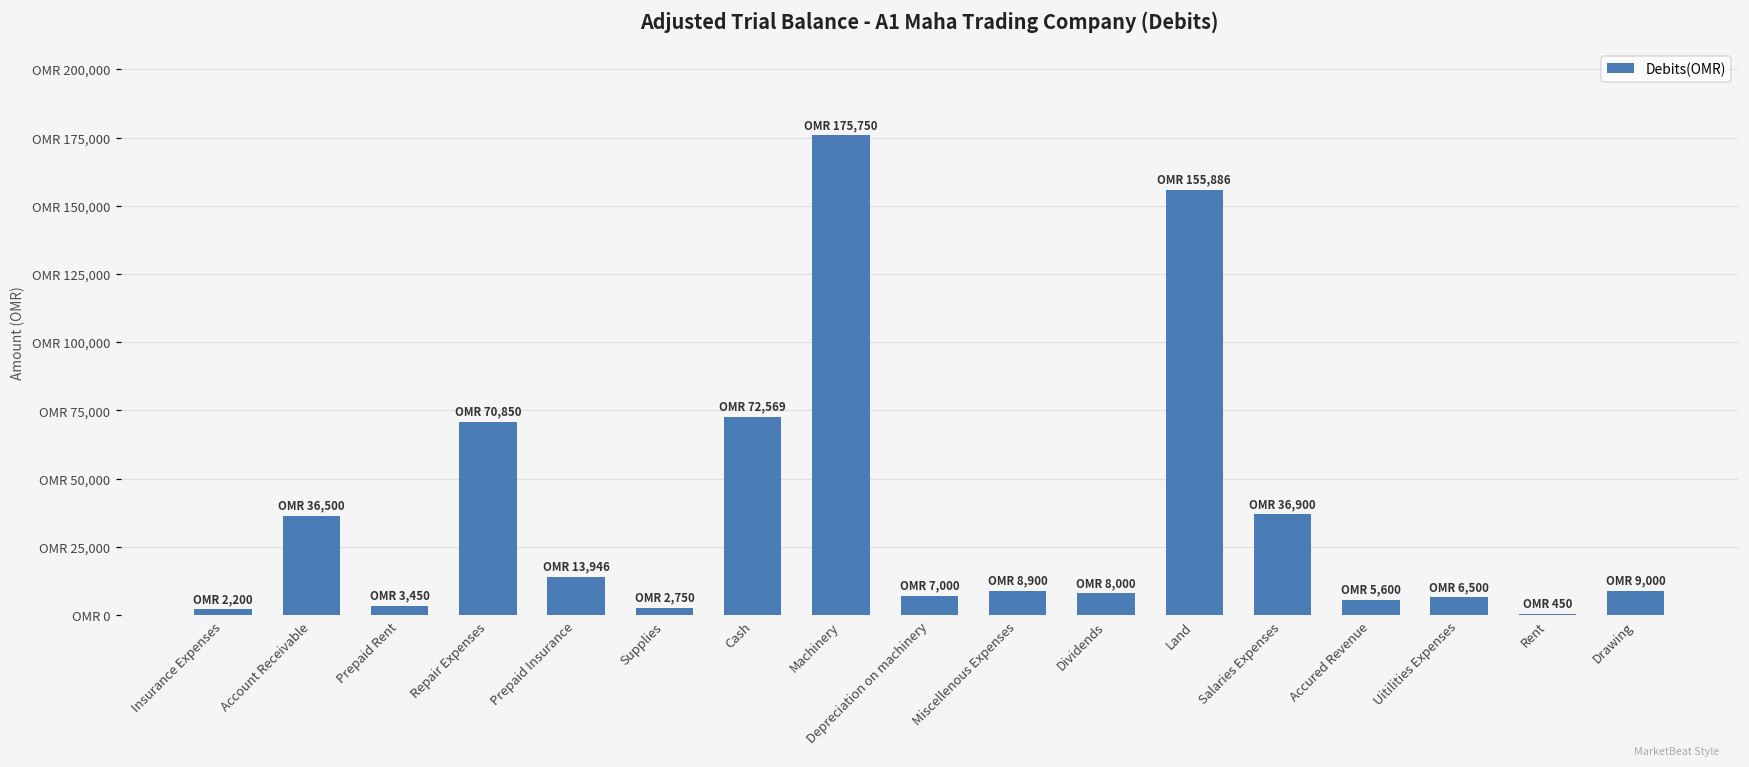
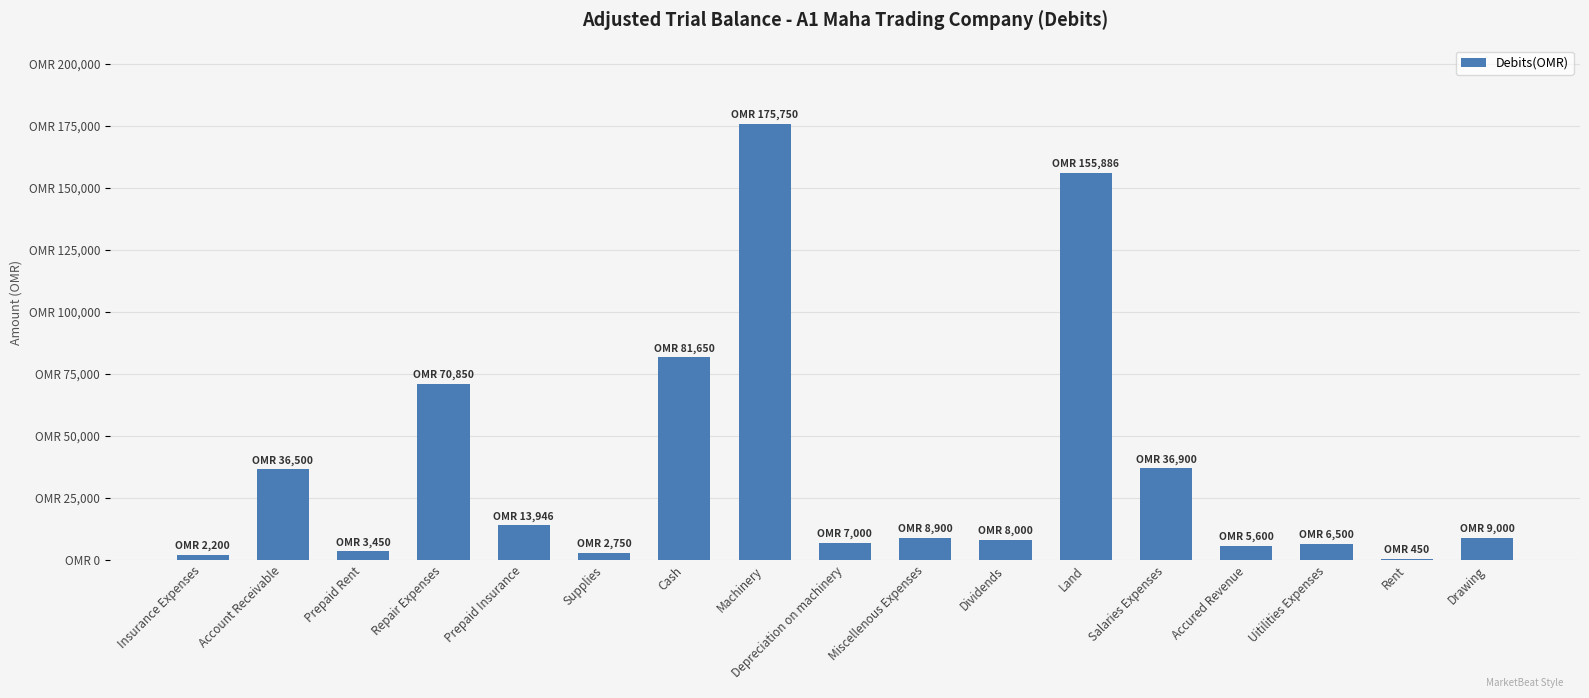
  {
    "Insurance Expenses": "2,200",
    "Account Receivable": "36,500",
    "Prepaid Rent": "3,450",
    "Repair Expenses": "70,850",
    "Prepaid Insurance": "13,946",
    "Supplies": "2,750",
-   "Cash": "72,569",
+   "Cash": "81,650",
    "Machinery": "175,750",
    "Depreciation on machinery": "7,000",
    "Miscellenous Expenses": "8,900",
    "Dividends": "8,000",
    "Land": "155,886",
    "Salaries Expenses": "36,900",
    "Accured Revenue": "5,600",
    "Uitilities Expenses": "6,500",
    "Rent": "450",
    "Drawing": "9,000"
  }
